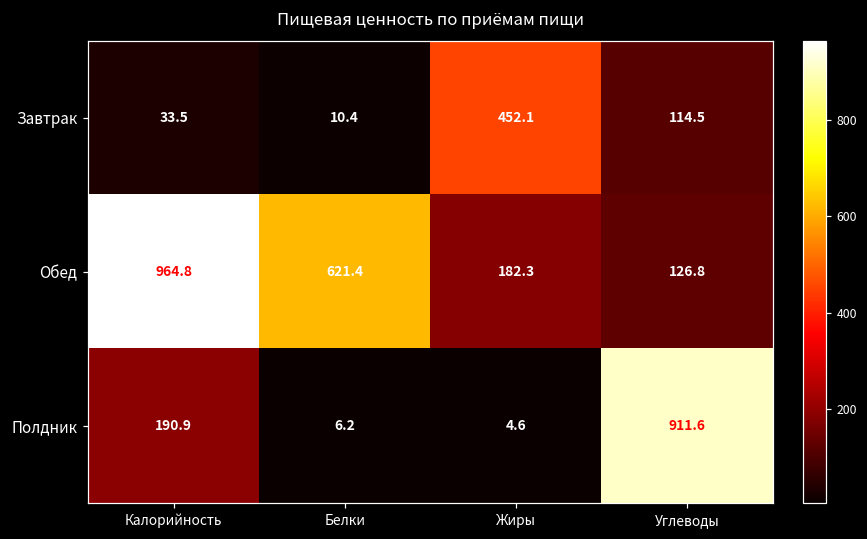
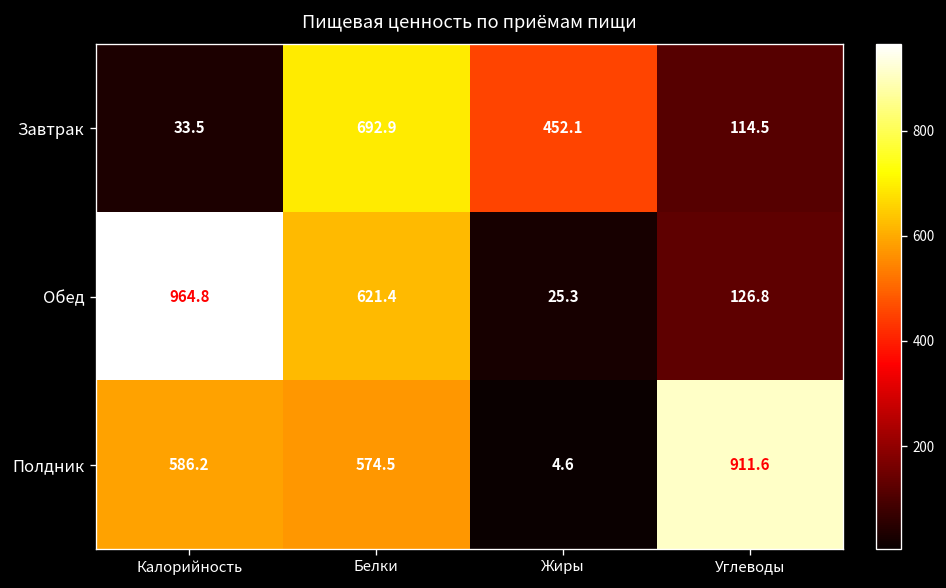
  {
    "Завтрак": {
      "Калорийность": 33.5,
-     "Белки": 10.4,
+     "Белки": 692.9,
      "Жиры": 452.1,
      "Углеводы": 114.5
    },
    "Обед": {
      "Калорийность": 964.8,
      "Белки": 621.4,
-     "Жиры": 182.3,
+     "Жиры": 25.3,
      "Углеводы": 126.8
    },
    "Полдник": {
-     "Калорийность": 190.9,
-     "Белки": 6.2,
+     "Калорийность": 586.2,
+     "Белки": 574.5,
      "Жиры": 4.6,
      "Углеводы": 911.6
    }
  }
